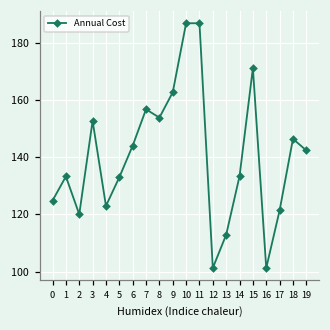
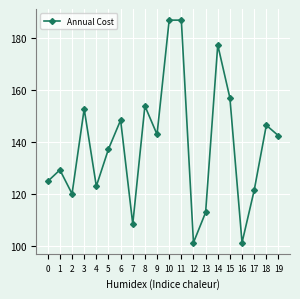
  {
    "0": 125,
-   "1": 133,
+   "1": 129,
    "2": 120,
    "3": 153,
    "4": 123,
-   "5": 133,
-   "6": 144,
-   "7": 157,
+   "5": 137,
+   "6": 148,
+   "7": 108,
    "8": 154,
-   "9": 163,
+   "9": 143,
    "10": 187,
    "11": 187,
    "12": 101,
    "13": 113,
-   "14": 133,
-   "15": 171,
+   "14": 177,
+   "15": 157,
    "16": 101,
    "17": 121,
    "18": 146,
    "19": 142
  }
